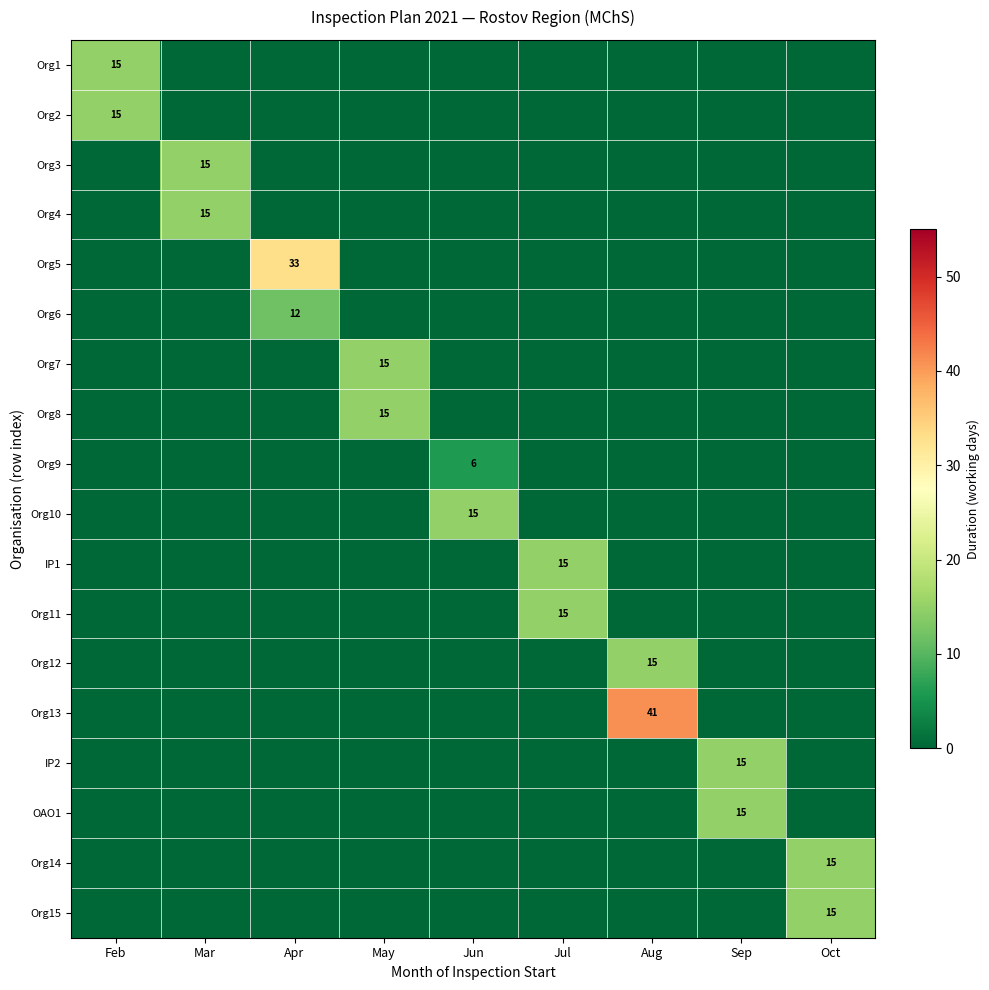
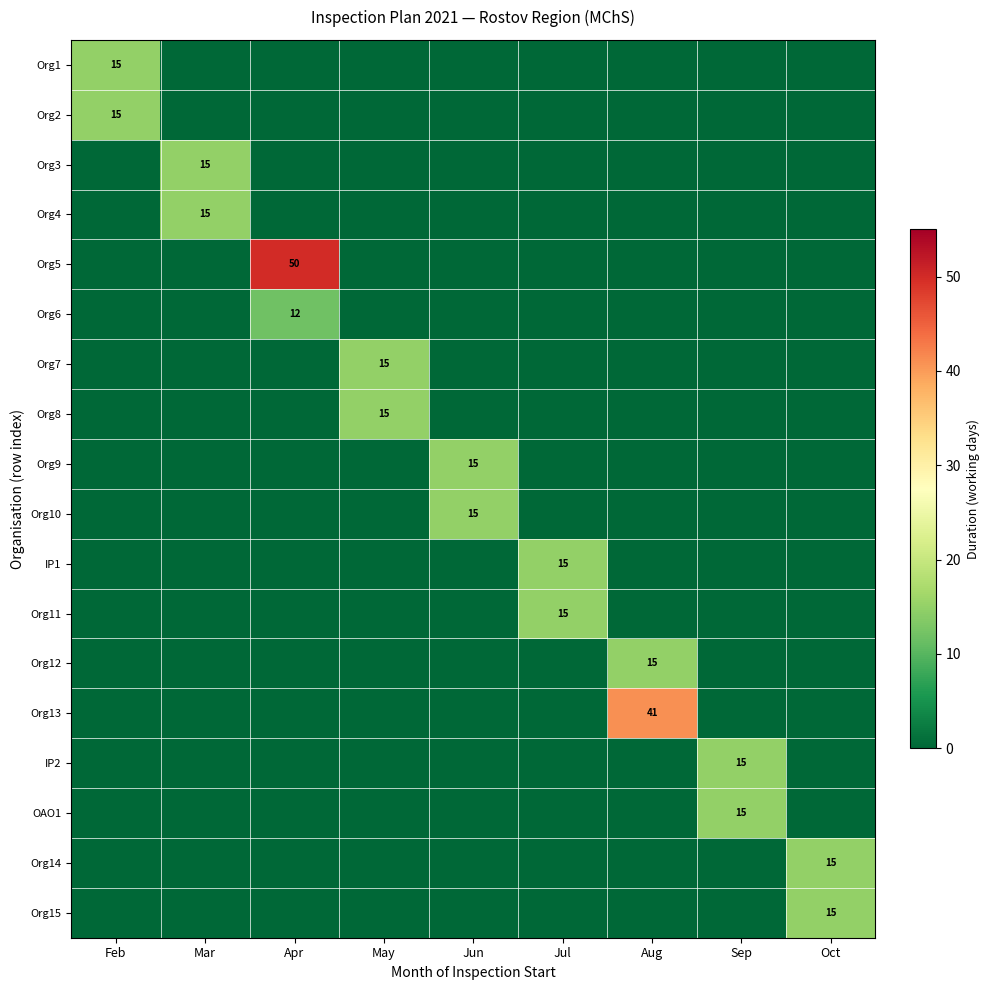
  {
    "Org1": {
      "Feb": 15
    },
    "Org2": {
      "Feb": 15
    },
    "Org3": {
      "Mar": 15
    },
    "Org4": {
      "Mar": 15
    },
    "Org5": {
-     "Apr": 33
+     "Apr": 50
    },
    "Org6": {
      "Apr": 12
    },
    "Org7": {
      "May": 15
    },
    "Org8": {
      "May": 15
    },
    "Org9": {
-     "Jun": 6
+     "Jun": 15
    },
    "Org10": {
      "Jun": 15
    },
    "IP1": {
      "Jul": 15
    },
    "Org11": {
      "Jul": 15
    },
    "Org12": {
      "Aug": 15
    },
    "Org13": {
      "Aug": 41
    },
    "IP2": {
      "Sep": 15
    },
    "OAO1": {
      "Sep": 15
    },
    "Org14": {
      "Oct": 15
    },
    "Org15": {
      "Oct": 15
    }
  }
